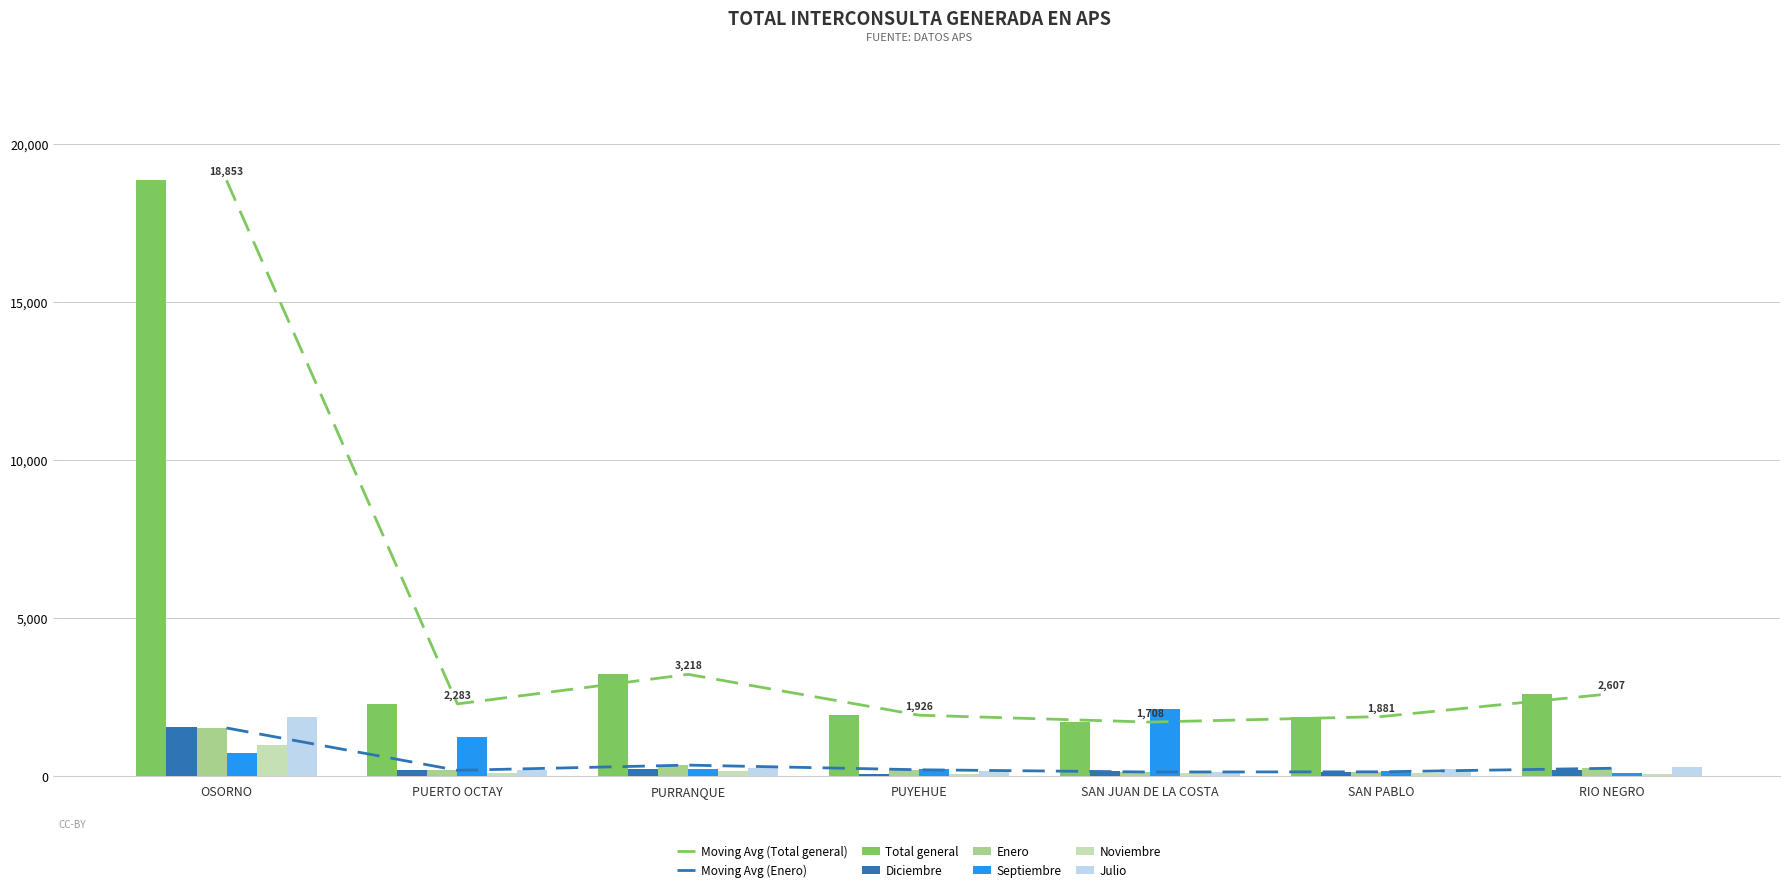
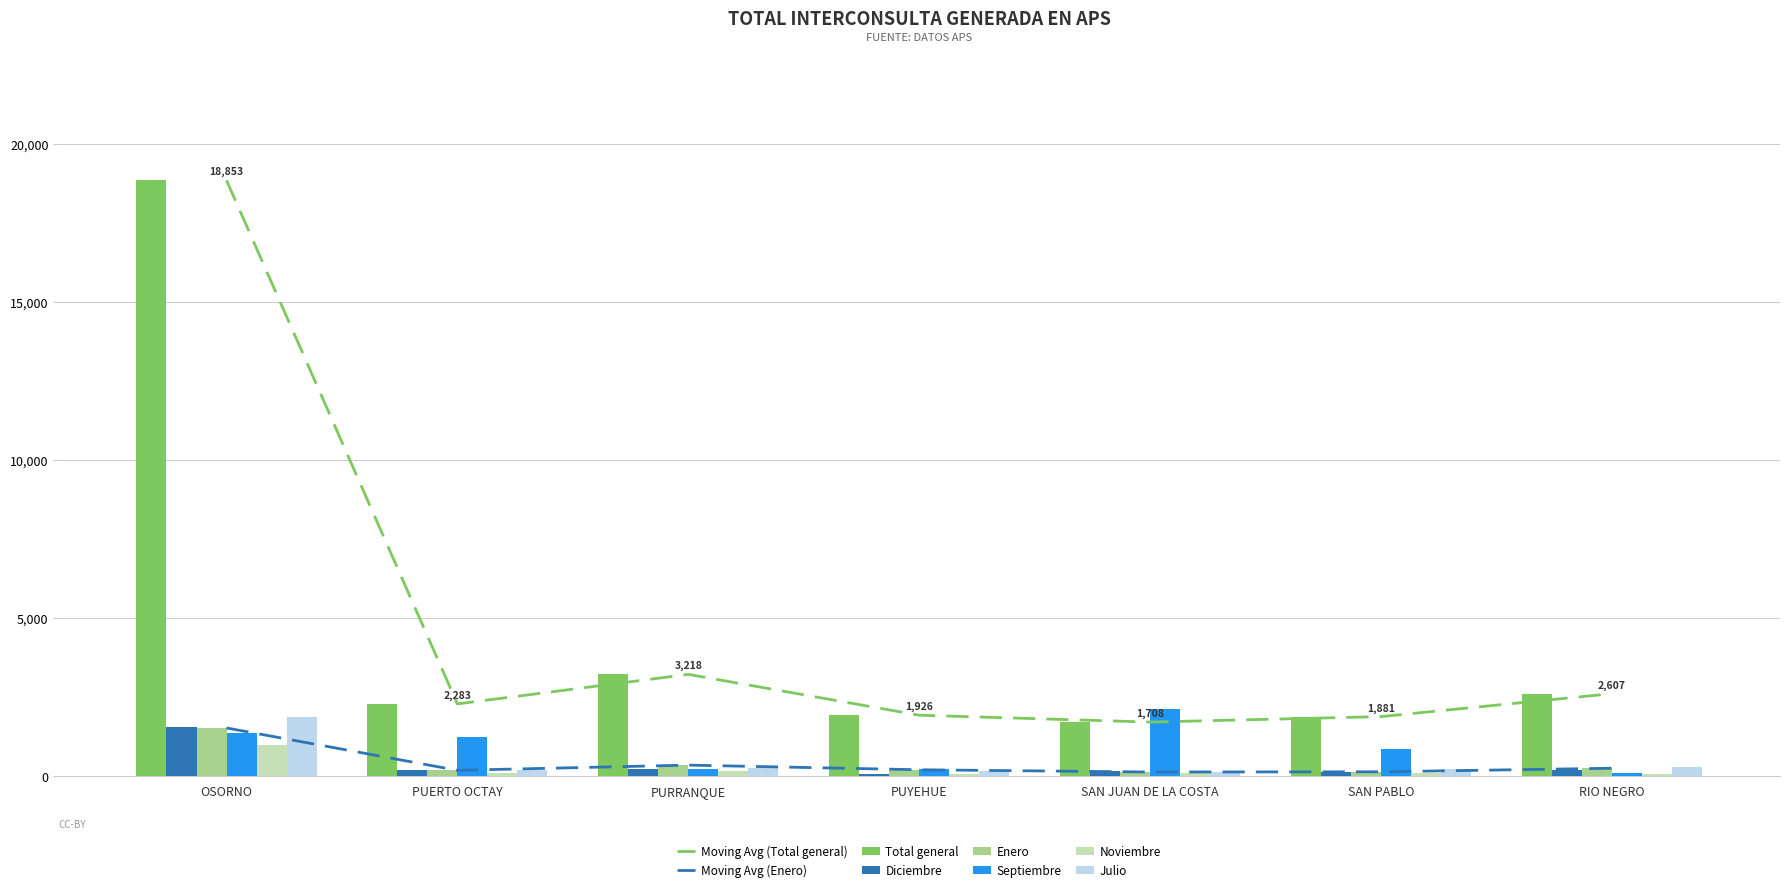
  {
    "Septiembre": {
-     "OSORNO": "700",
+     "OSORNO": "1,400",
      "PUERTO OCTAY": "1,200",
      "PURRANQUE": "200",
      "PUYEHUE": "200",
-     "SAN PABLO": "200",
+     "SAN PABLO": "900",
      "RIO NEGRO": "100"
    }
  }
